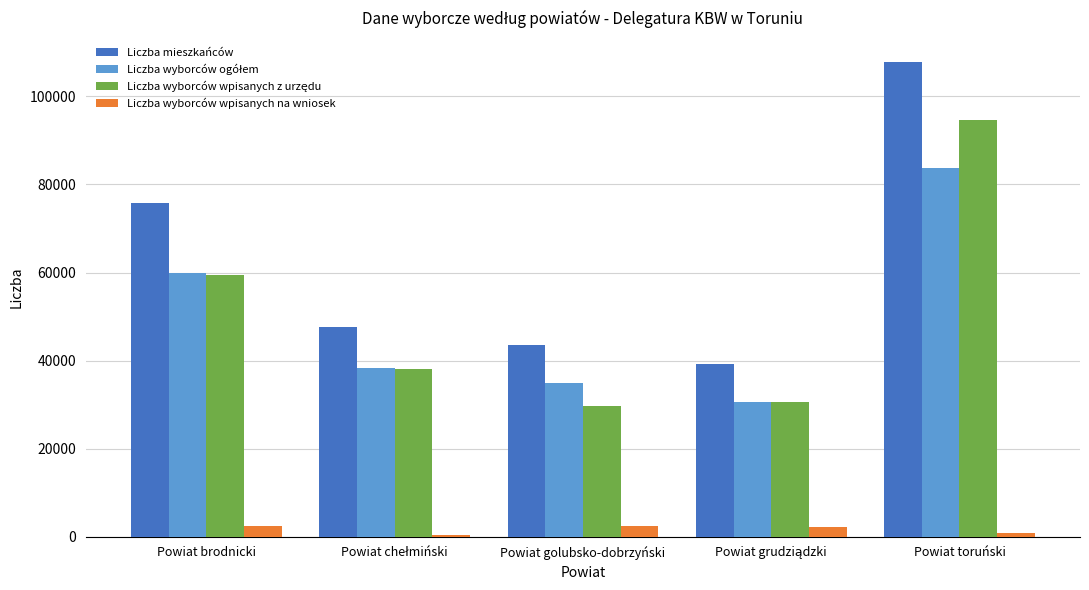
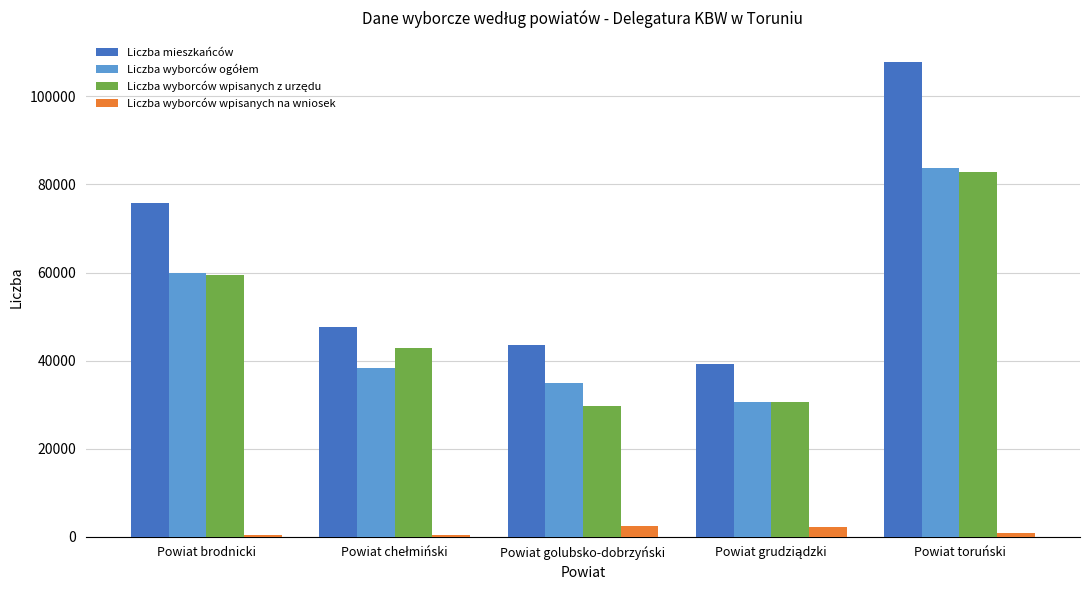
  {
    "Liczba wyborców wpisanych z urzędu": {
      "Powiat brodnicki": 59000,
-     "Powiat chełmiński": 38000,
+     "Powiat chełmiński": 43000,
      "Powiat golubsko-dobrzyński": 30000,
      "Powiat grudziądzki": 31000,
-     "Powiat toruński": 95000
+     "Powiat toruński": 83000
    },
    "Liczba wyborców wpisanych na wniosek": {
-     "Powiat brodnicki": 2000,
+     "Powiat brodnicki": 0,
      "Powiat golubsko-dobrzyński": 2000,
      "Powiat grudziądzki": 2000,
      "Powiat toruński": 1000
    }
  }
